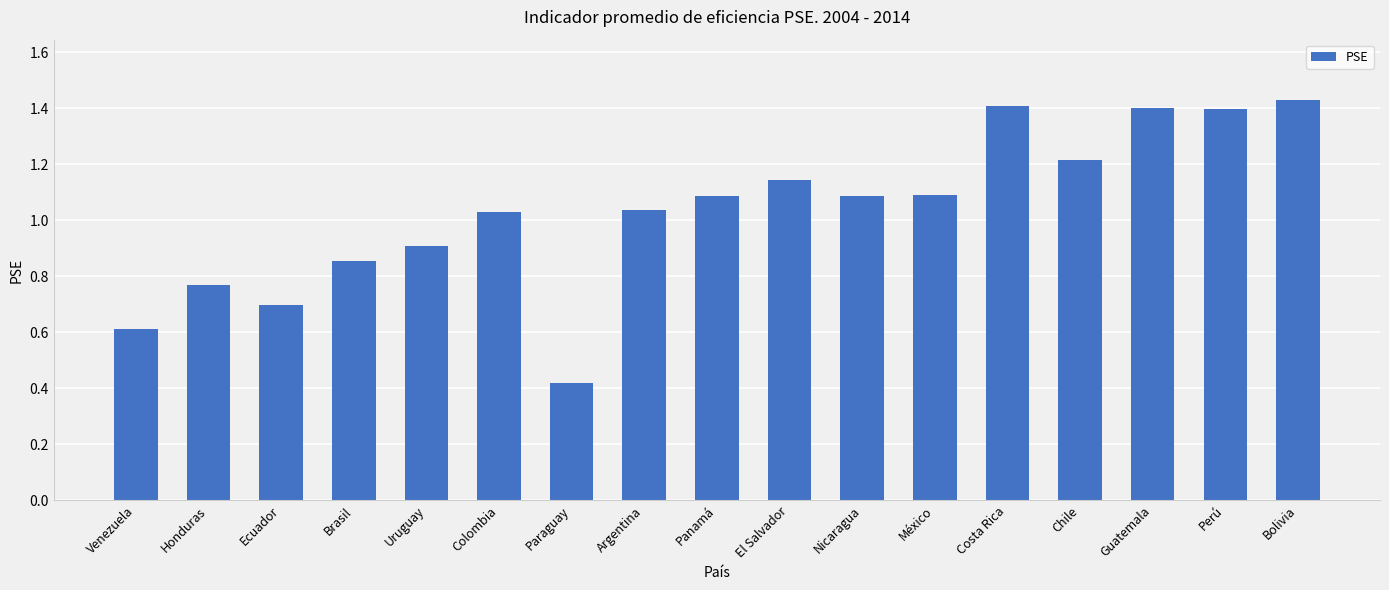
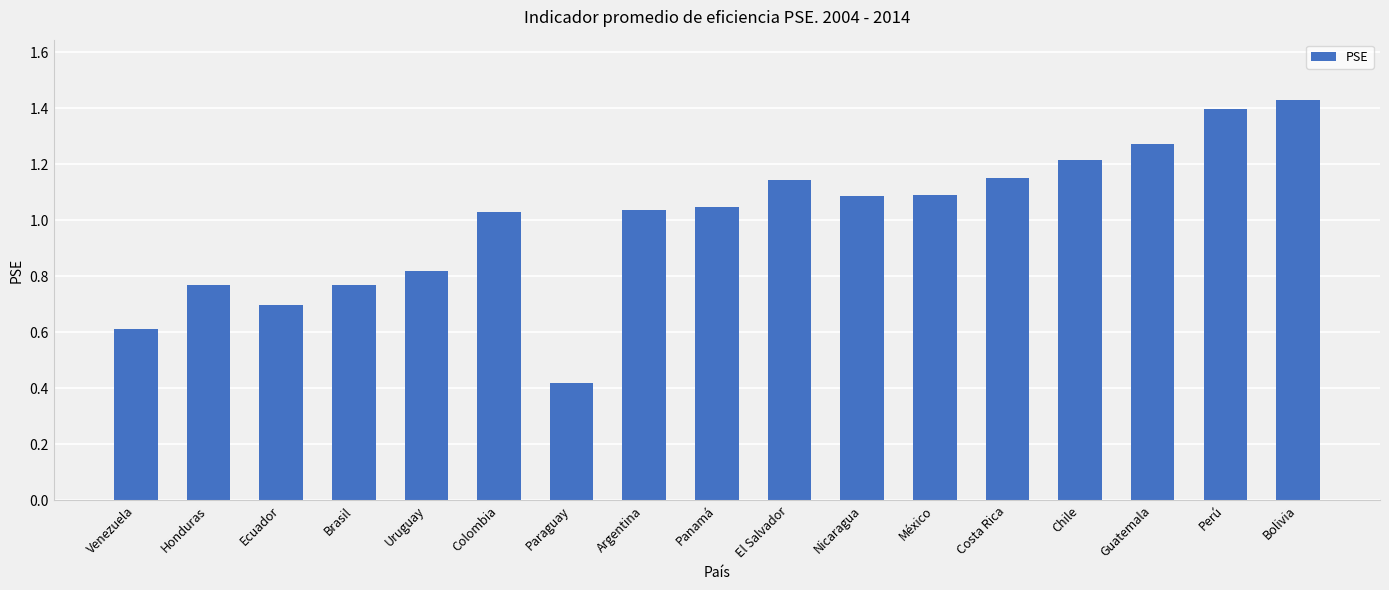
  {
    "Venezuela": 0.61,
    "Honduras": 0.77,
    "Ecuador": 0.70,
-   "Brasil": 0.85,
-   "Uruguay": 0.91,
+   "Brasil": 0.77,
+   "Uruguay": 0.82,
    "Colombia": 1.03,
    "Paraguay": 0.42,
    "Argentina": 1.04,
-   "Panamá": 1.09,
+   "Panamá": 1.05,
    "El Salvador": 1.14,
    "Nicaragua": 1.09,
    "México": 1.09,
-   "Costa Rica": 1.41,
+   "Costa Rica": 1.15,
    "Chile": 1.22,
-   "Guatemala": 1.40,
+   "Guatemala": 1.27,
    "Perú": 1.40,
    "Bolivia": 1.43
  }
